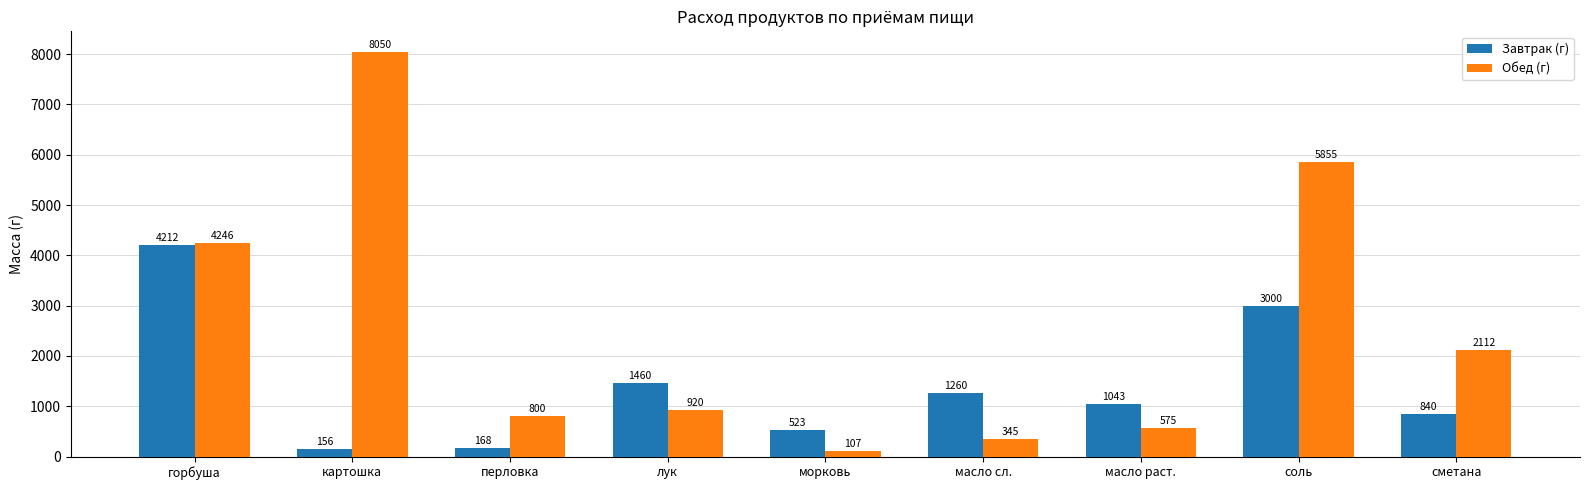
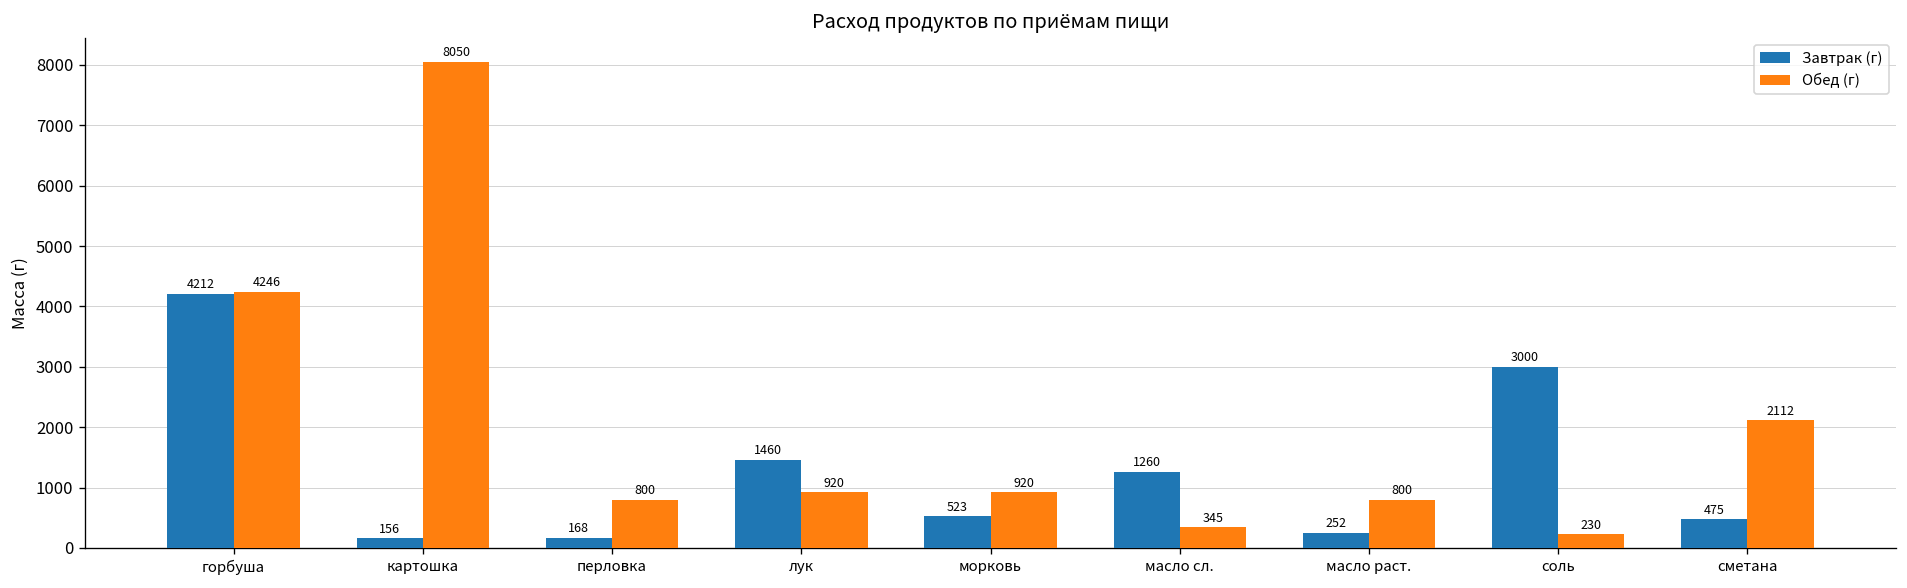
  {
    "Завтрак (г)": {
      "горбуша": 4212,
      "картошка": 156,
      "перловка": 168,
      "лук": 1460,
      "морковь": 523,
      "масло сл.": 1260,
-     "масло раст.": 1043,
+     "масло раст.": 252,
      "соль": 3000,
-     "сметана": 840
+     "сметана": 475
    },
    "Обед (г)": {
      "горбуша": 4246,
      "картошка": 8050,
      "перловка": 800,
      "лук": 920,
-     "морковь": 107,
+     "морковь": 920,
      "масло сл.": 345,
-     "масло раст.": 575,
-     "соль": 5855,
+     "масло раст.": 800,
+     "соль": 230,
      "сметана": 2112
    }
  }
